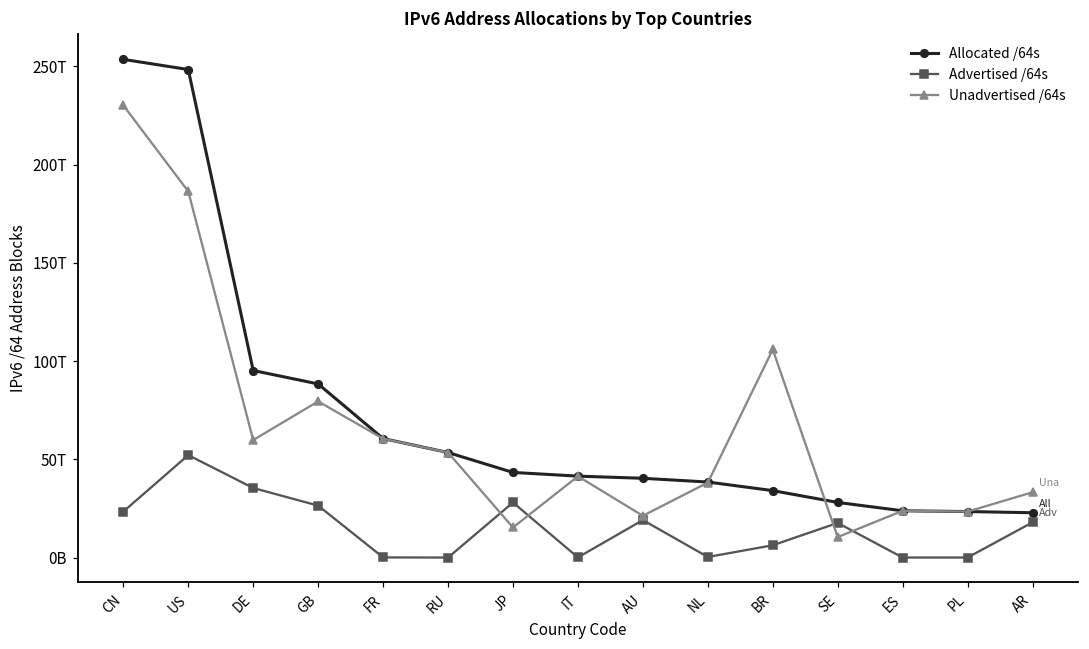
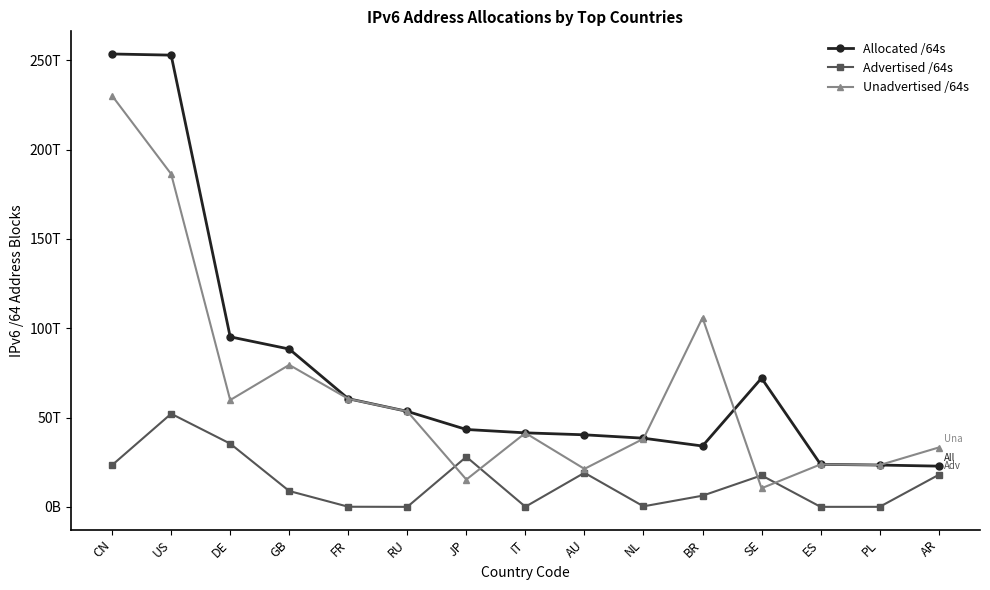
  {
    "Allocated /64s": {
      "CN": "254T",
-     "US": "248T",
+     "US": "253T",
      "DE": "95T",
      "GB": "88T",
      "JP": "43T",
      "AU": "40T",
      "BR": "34T",
-     "SE": "28T",
+     "SE": "72T",
      "AR": "23T"
    },
    "Advertised /64s": {
      "CN": "23T",
      "US": "52T",
      "DE": "35T",
-     "GB": "26T",
+     "GB": "9T",
      "FR": "0T",
      "RU": "0T",
      "JP": "28T",
      "IT": "0T",
      "AU": "19T",
      "NL": "0T",
      "BR": "6T",
      "SE": "18T",
      "ES": "0T",
      "PL": "0T",
      "AR": "18T"
    },
    "Unadvertised /64s": {
      "CN": "230T",
      "US": "186T",
      "DE": "60T",
      "GB": "79T",
      "JP": "15T",
      "AU": "21T",
      "BR": "106T",
      "SE": "10T",
      "AR": "33T"
    }
  }
